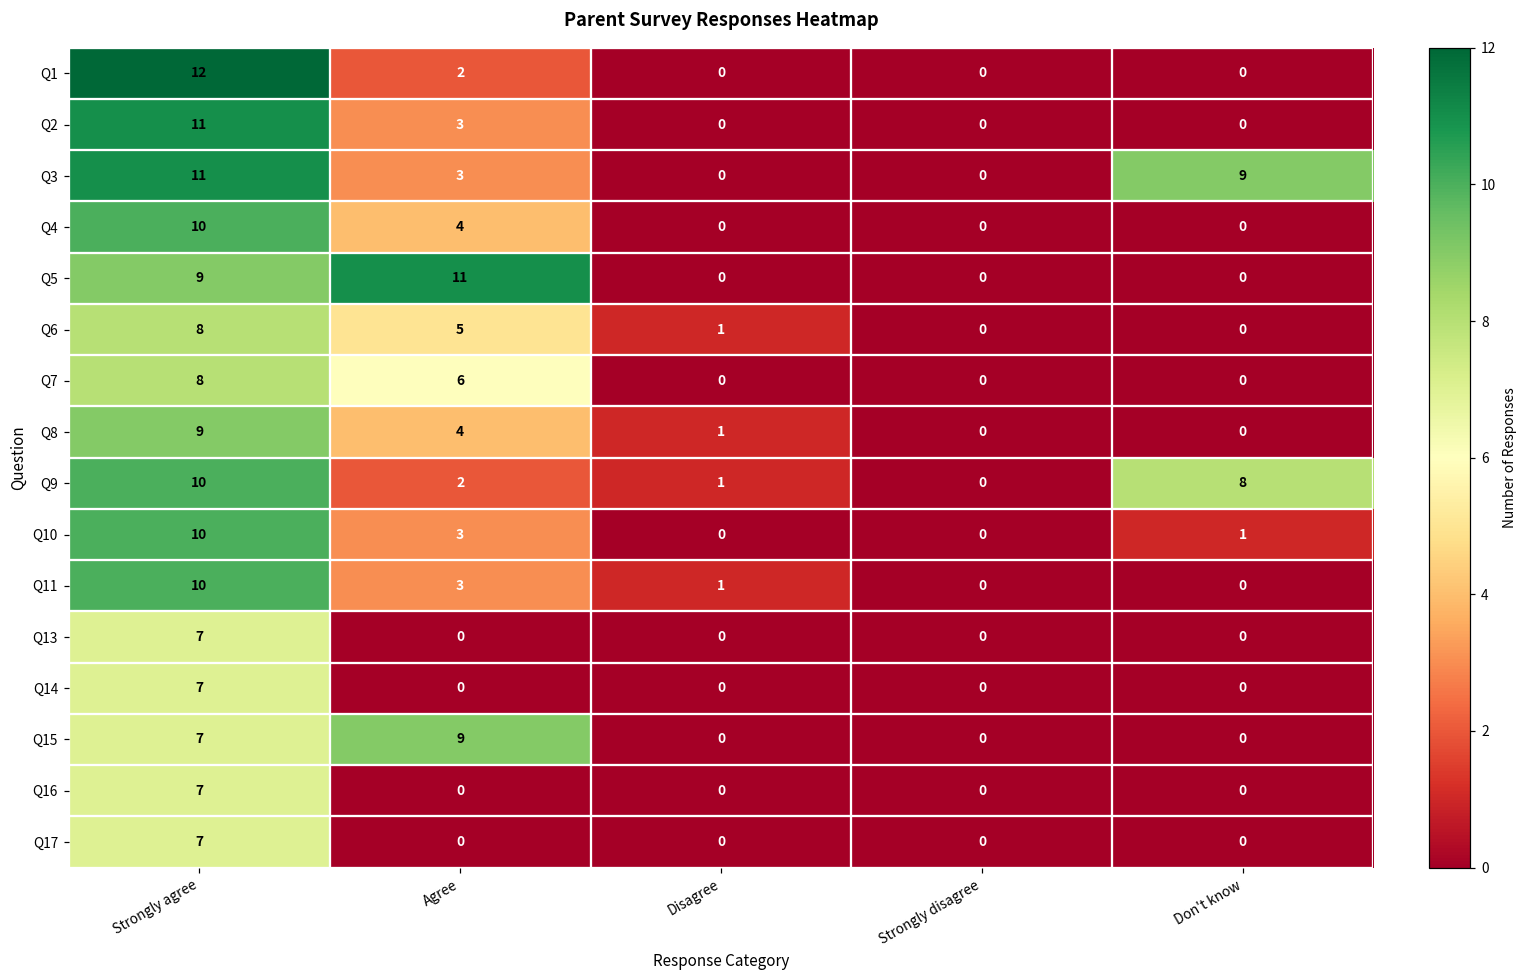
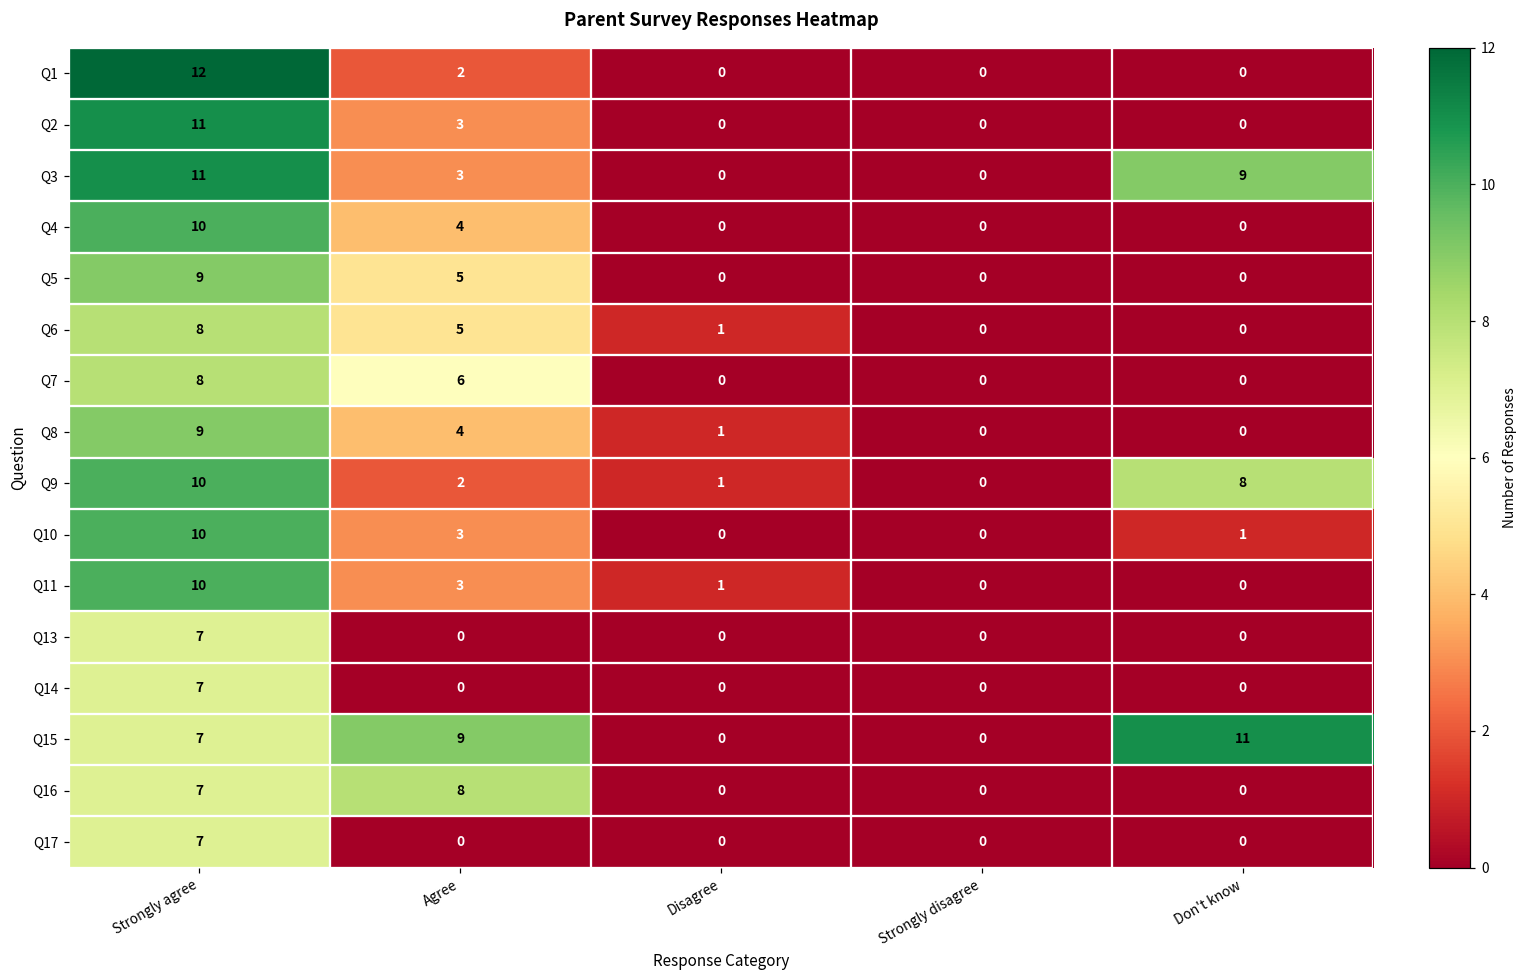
  {
    "Q1": {
      "Strongly agree": 12,
      "Agree": 2,
      "Disagree": 0,
      "Strongly disagree": 0,
      "Don't know": 0
    },
    "Q2": {
      "Strongly agree": 11,
      "Agree": 3,
      "Disagree": 0,
      "Strongly disagree": 0,
      "Don't know": 0
    },
    "Q3": {
      "Strongly agree": 11,
      "Agree": 3,
      "Disagree": 0,
      "Strongly disagree": 0,
      "Don't know": 9
    },
    "Q4": {
      "Strongly agree": 10,
      "Agree": 4,
      "Disagree": 0,
      "Strongly disagree": 0,
      "Don't know": 0
    },
    "Q5": {
      "Strongly agree": 9,
-     "Agree": 11,
+     "Agree": 5,
      "Disagree": 0,
      "Strongly disagree": 0,
      "Don't know": 0
    },
    "Q6": {
      "Strongly agree": 8,
      "Agree": 5,
      "Disagree": 1,
      "Strongly disagree": 0,
      "Don't know": 0
    },
    "Q7": {
      "Strongly agree": 8,
      "Agree": 6,
      "Disagree": 0,
      "Strongly disagree": 0,
      "Don't know": 0
    },
    "Q8": {
      "Strongly agree": 9,
      "Agree": 4,
      "Disagree": 1,
      "Strongly disagree": 0,
      "Don't know": 0
    },
    "Q9": {
      "Strongly agree": 10,
      "Agree": 2,
      "Disagree": 1,
      "Strongly disagree": 0,
      "Don't know": 8
    },
    "Q10": {
      "Strongly agree": 10,
      "Agree": 3,
      "Disagree": 0,
      "Strongly disagree": 0,
      "Don't know": 1
    },
    "Q11": {
      "Strongly agree": 10,
      "Agree": 3,
      "Disagree": 1,
      "Strongly disagree": 0,
      "Don't know": 0
    },
    "Q13": {
      "Strongly agree": 7,
      "Agree": 0,
      "Disagree": 0,
      "Strongly disagree": 0,
      "Don't know": 0
    },
    "Q14": {
      "Strongly agree": 7,
      "Agree": 0,
      "Disagree": 0,
      "Strongly disagree": 0,
      "Don't know": 0
    },
    "Q15": {
      "Strongly agree": 7,
      "Agree": 9,
      "Disagree": 0,
      "Strongly disagree": 0,
-     "Don't know": 0
+     "Don't know": 11
    },
    "Q16": {
      "Strongly agree": 7,
-     "Agree": 0,
+     "Agree": 8,
      "Disagree": 0,
      "Strongly disagree": 0,
      "Don't know": 0
    },
    "Q17": {
      "Strongly agree": 7,
      "Agree": 0,
      "Disagree": 0,
      "Strongly disagree": 0,
      "Don't know": 0
    }
  }
